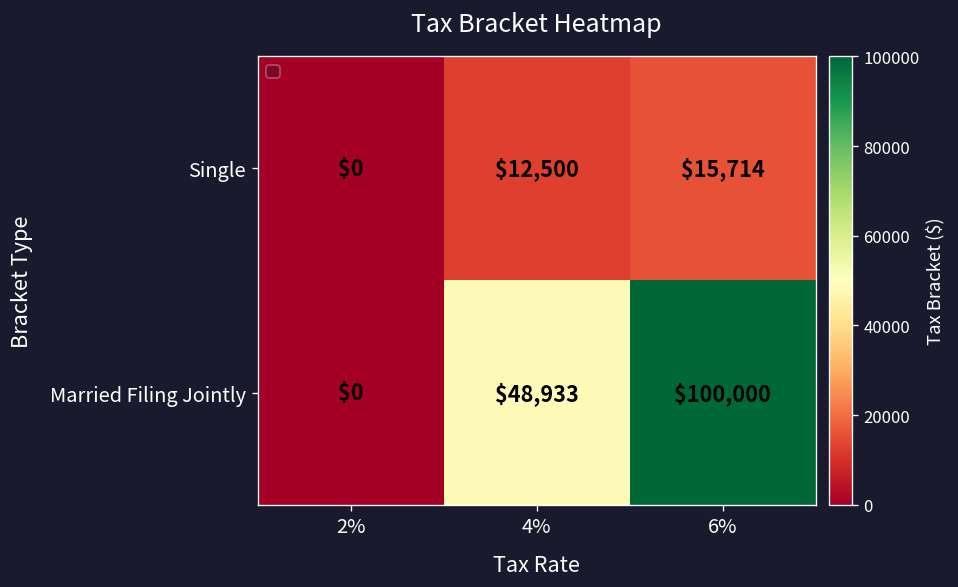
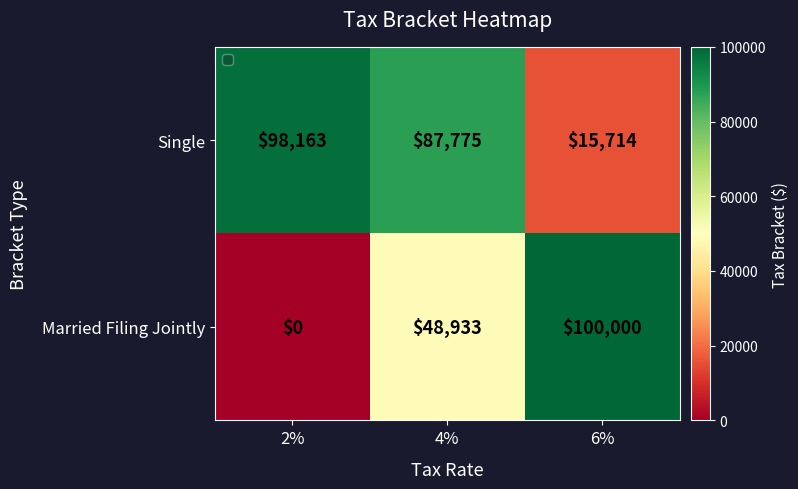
  {
    "Single": {
-     "2%": "$0",
-     "4%": "$12,500",
+     "2%": "$98,163",
+     "4%": "$87,775",
      "6%": "$15,714"
    },
    "Married Filing Jointly": {
      "2%": "$0",
      "4%": "$48,933",
      "6%": "$100,000"
    }
  }
